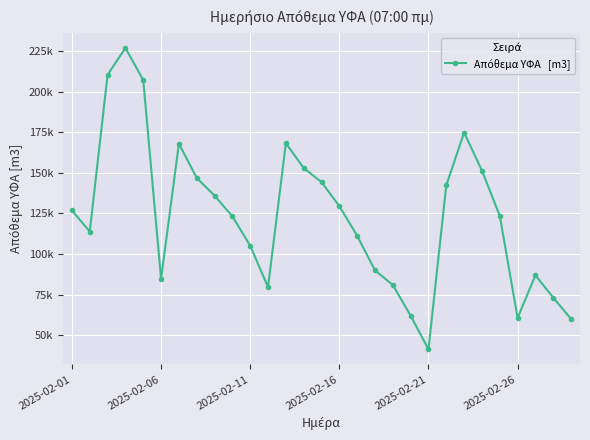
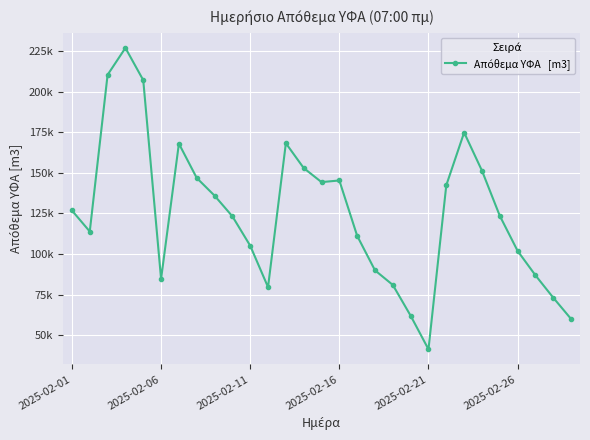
  {
    "2025-02-01": 127000,
    "2025-02-06": 85000,
    "2025-02-11": 105000,
-   "2025-02-16": 129000,
+   "2025-02-16": 145000,
    "2025-02-21": 41000,
-   "2025-02-26": 61000
+   "2025-02-26": 102000
  }
